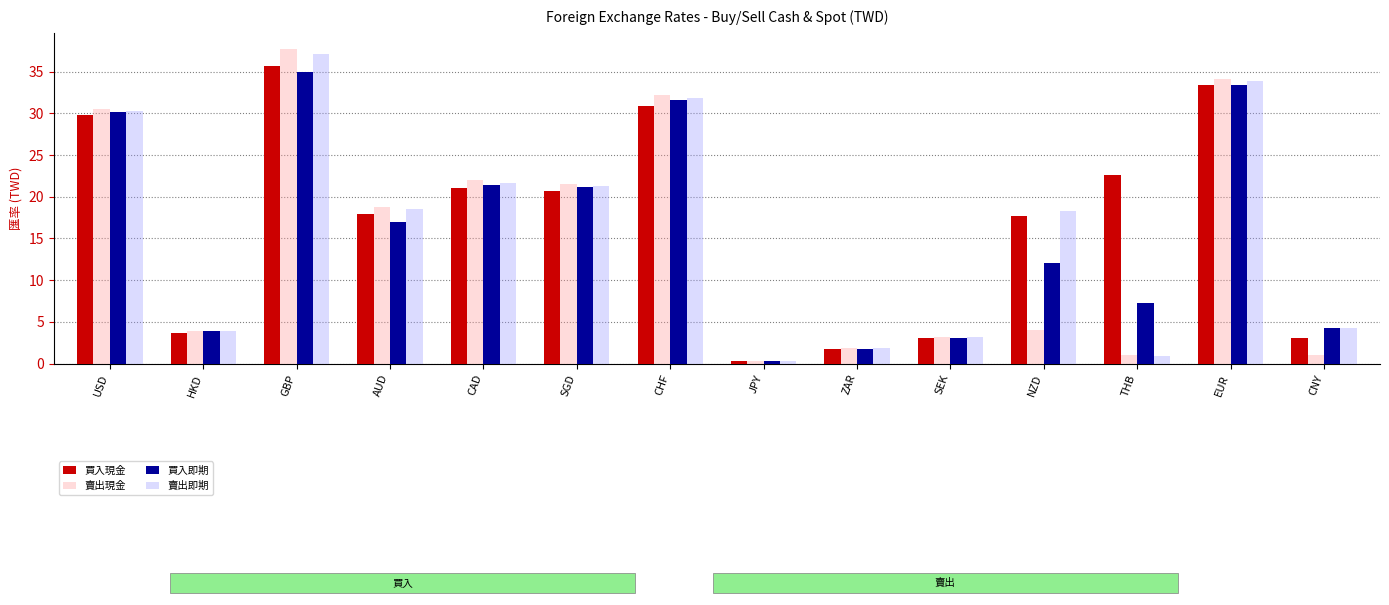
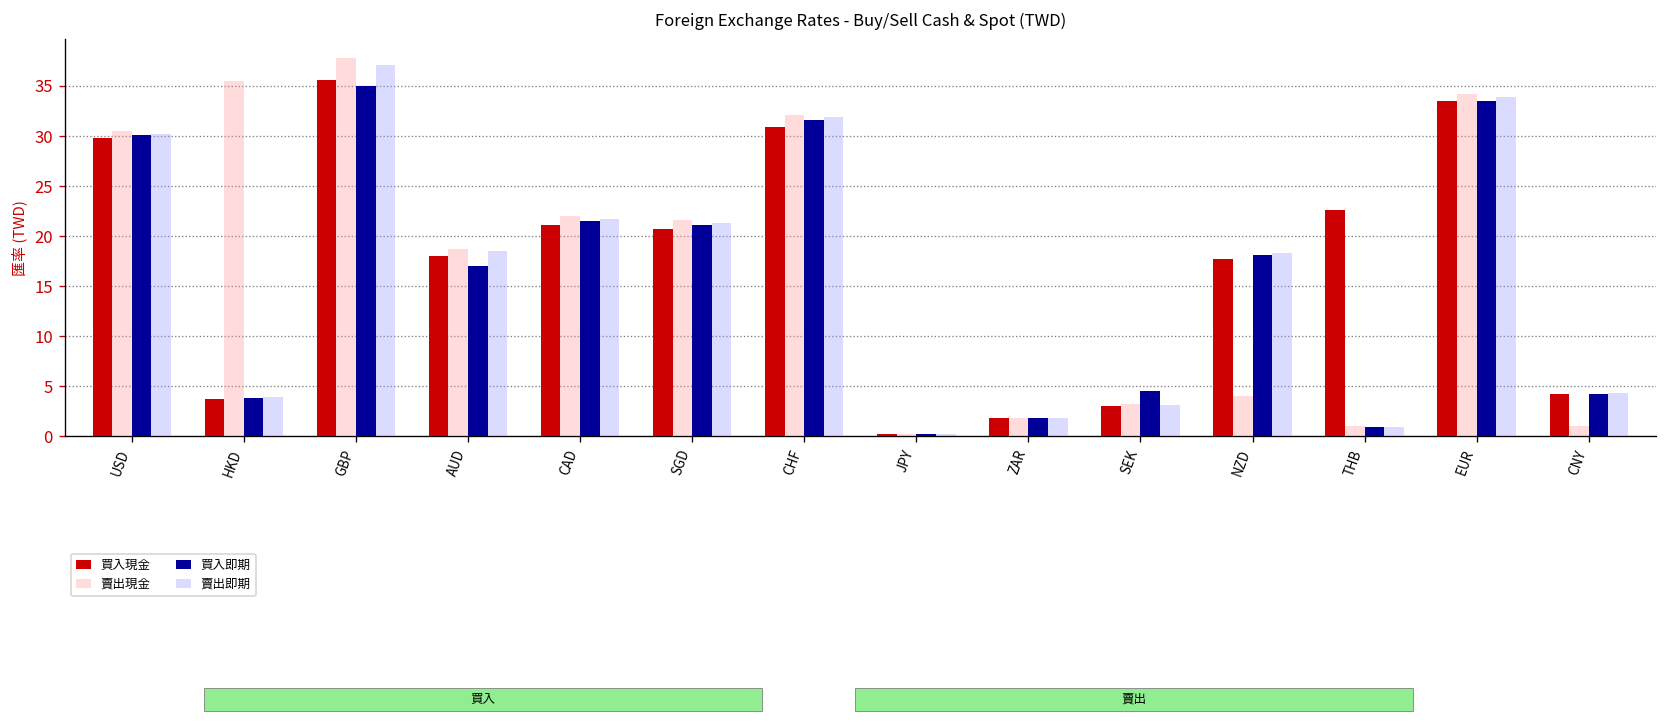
  {
    "買入現金": {
      "USD": 30,
      "HKD": 4,
      "GBP": 36,
      "AUD": 18,
      "CAD": 21,
      "SGD": 21,
      "CHF": 31,
      "ZAR": 2,
      "SEK": 3,
      "NZD": 18,
      "THB": 23,
      "EUR": 33,
-     "CNY": 3
+     "CNY": 4
    },
    "賣出現金": {
      "USD": 30,
-     "HKD": 4,
+     "HKD": 36,
      "GBP": 38,
      "AUD": 19,
      "CAD": 22,
      "SGD": 22,
      "CHF": 32,
      "ZAR": 2,
      "SEK": 3,
      "NZD": 4,
      "THB": 1,
      "EUR": 34,
      "CNY": 1
    },
    "買入即期": {
      "USD": 30,
      "HKD": 4,
      "GBP": 35,
      "AUD": 17,
      "CAD": 21,
      "SGD": 21,
      "CHF": 32,
      "ZAR": 2,
-     "SEK": 3,
-     "NZD": 12,
-     "THB": 7,
+     "SEK": 5,
+     "NZD": 18,
+     "THB": 1,
      "EUR": 33,
      "CNY": 4
    },
    "賣出即期": {
      "USD": 30,
      "HKD": 4,
      "GBP": 37,
      "AUD": 18,
      "CAD": 22,
      "SGD": 21,
      "CHF": 32,
      "ZAR": 2,
      "SEK": 3,
      "NZD": 18,
      "THB": 1,
      "EUR": 34,
      "CNY": 4
    }
  }
